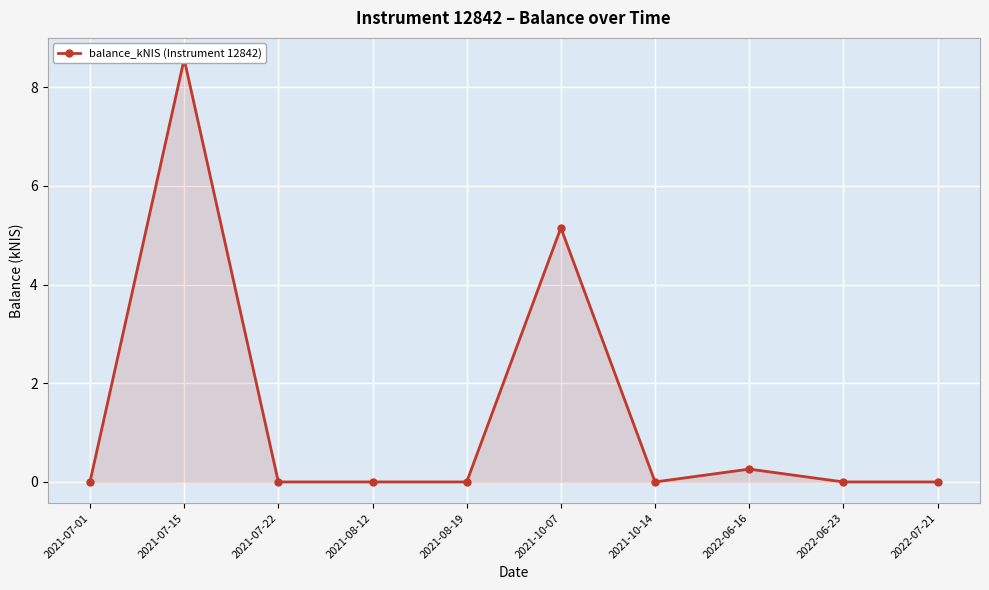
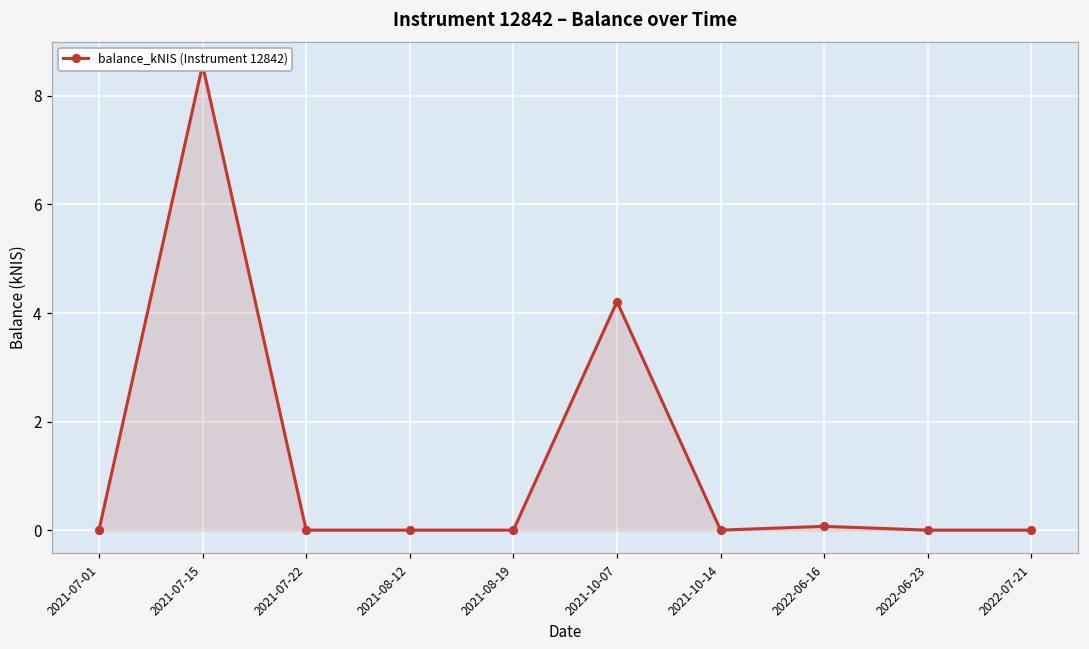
  {
    "2021-07-01": 0.0,
    "2021-07-22": 0.0,
    "2021-08-12": 0.0,
    "2021-08-19": 0.0,
-   "2021-10-07": 5.2,
+   "2021-10-07": 4.2,
    "2021-10-14": 0.0,
-   "2022-06-16": 0.3,
+   "2022-06-16": 0.1,
    "2022-06-23": 0.0,
    "2022-07-21": 0.0
  }
